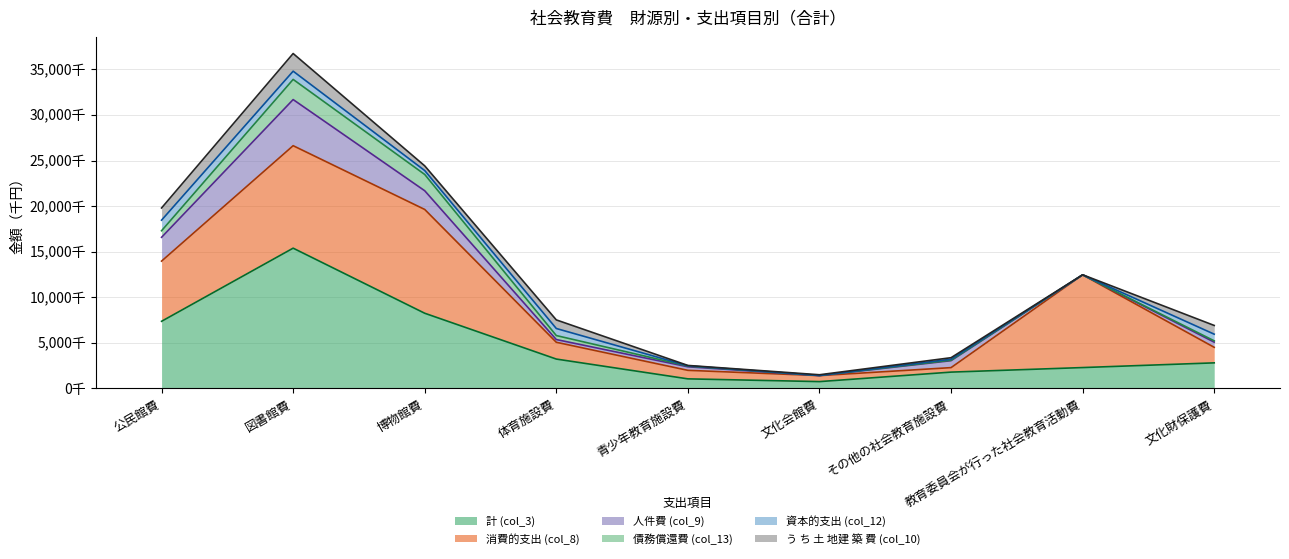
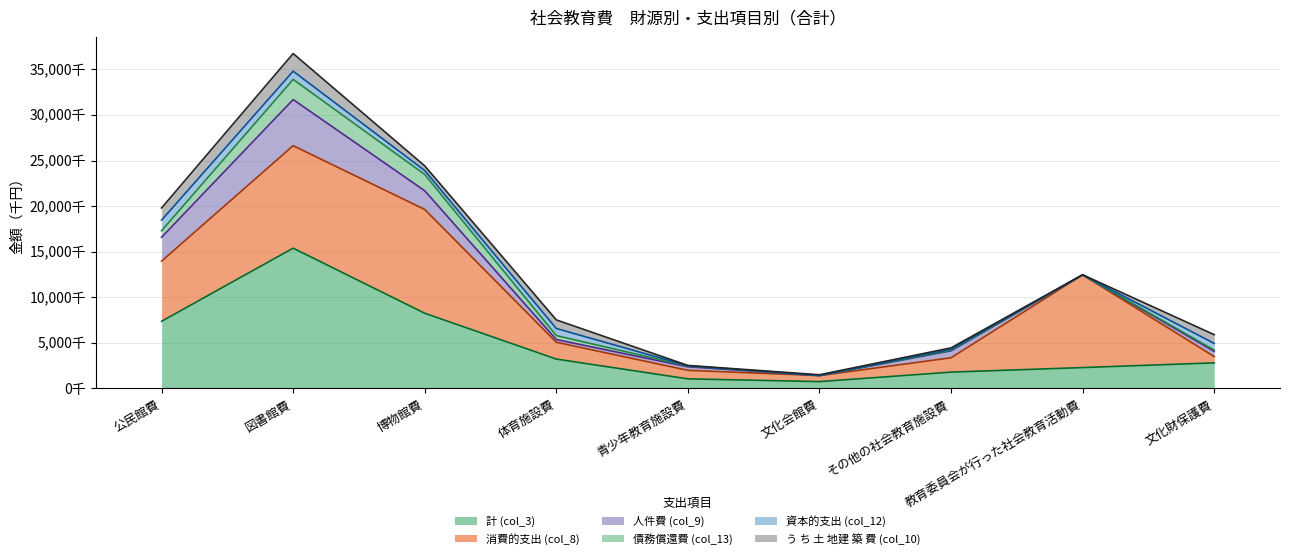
  {
    "消費的支出 (col_8)": {
      "公民館費": "7,000千",
      "図書館費": "11,000千",
      "博物館費": "11,000千",
      "体育施設費": "2,000千",
      "青少年教育施設費": "1,000千",
-     "その他の社会教育施設費": "0千",
-     "文化財保護費": "2,000千"
+     "その他の社会教育施設費": "2,000千",
+     "文化財保護費": "1,000千"
    }
  }
